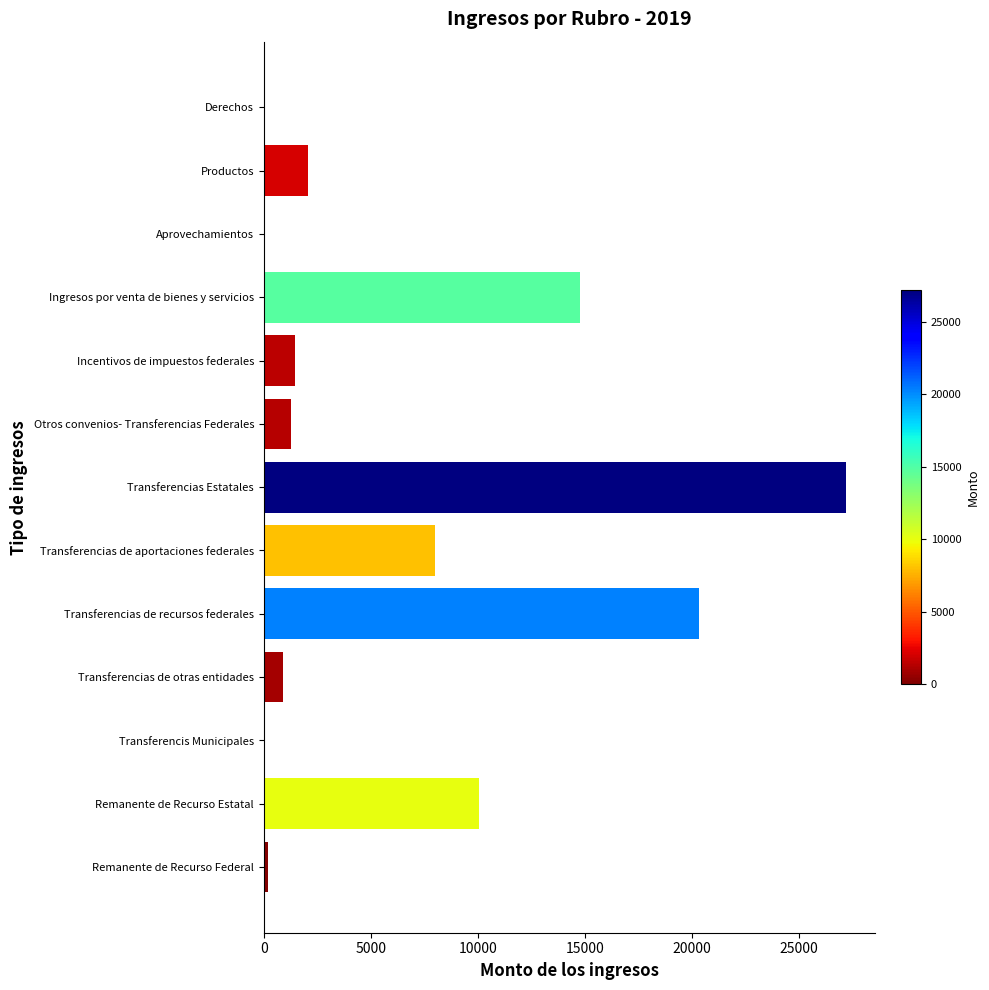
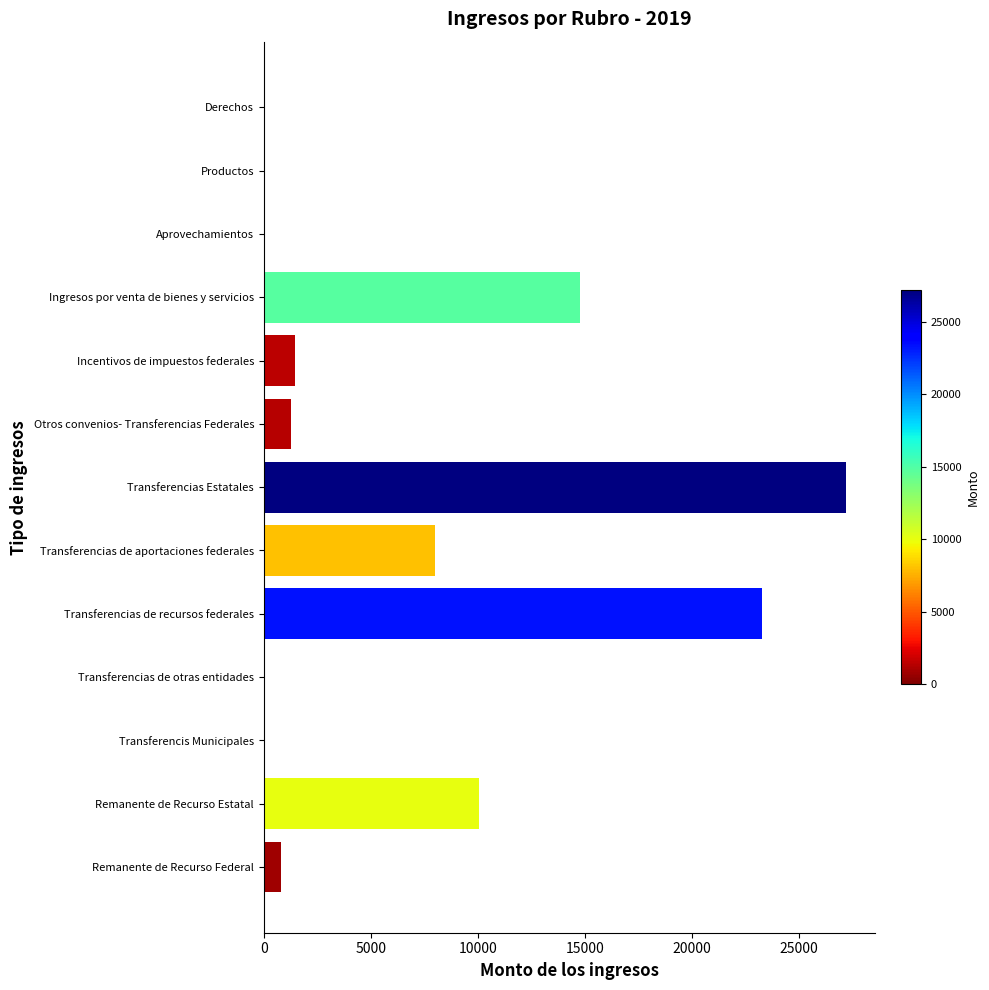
  {
    "Derechos": 0,
-   "Productos": 2100,
+   "Productos": 0,
    "Aprovechamientos": 0,
    "Ingresos por venta de bienes y servicios": 14800,
    "Incentivos de impuestos federales": 1500,
    "Otros convenios- Transferencias Federales": 1300,
    "Transferencias Estatales": 27200,
    "Transferencias de aportaciones federales": 8000,
-   "Transferencias de recursos federales": 20300,
-   "Transferencias de otras entidades": 900,
+   "Transferencias de recursos federales": 23300,
+   "Transferencias de otras entidades": 0,
    "Transferencis Municipales": 0,
    "Remanente de Recurso Estatal": 10100,
-   "Remanente de Recurso Federal": 200
+   "Remanente de Recurso Federal": 800
  }
